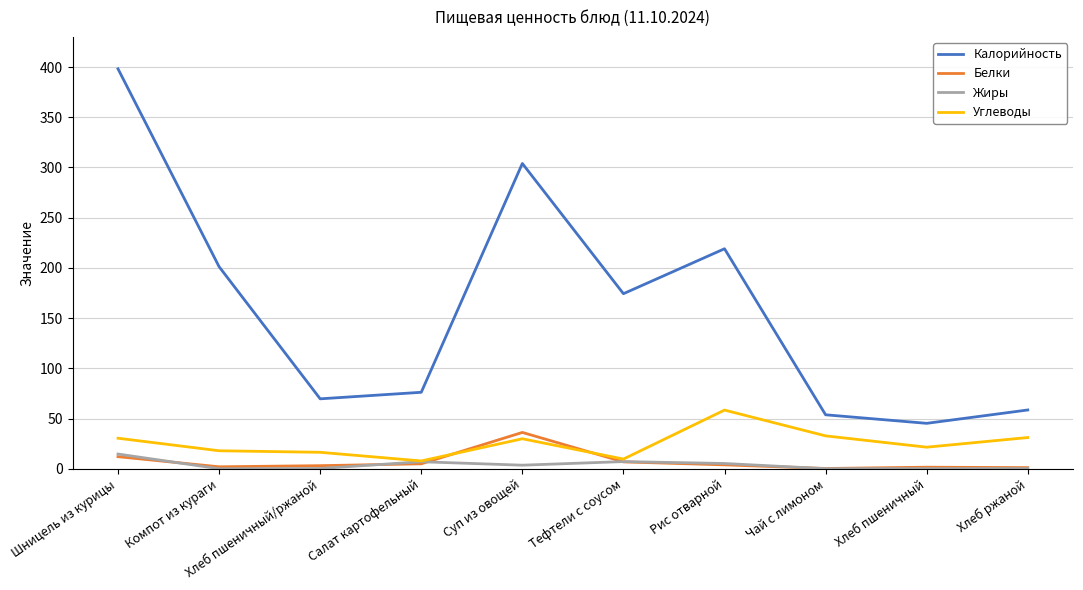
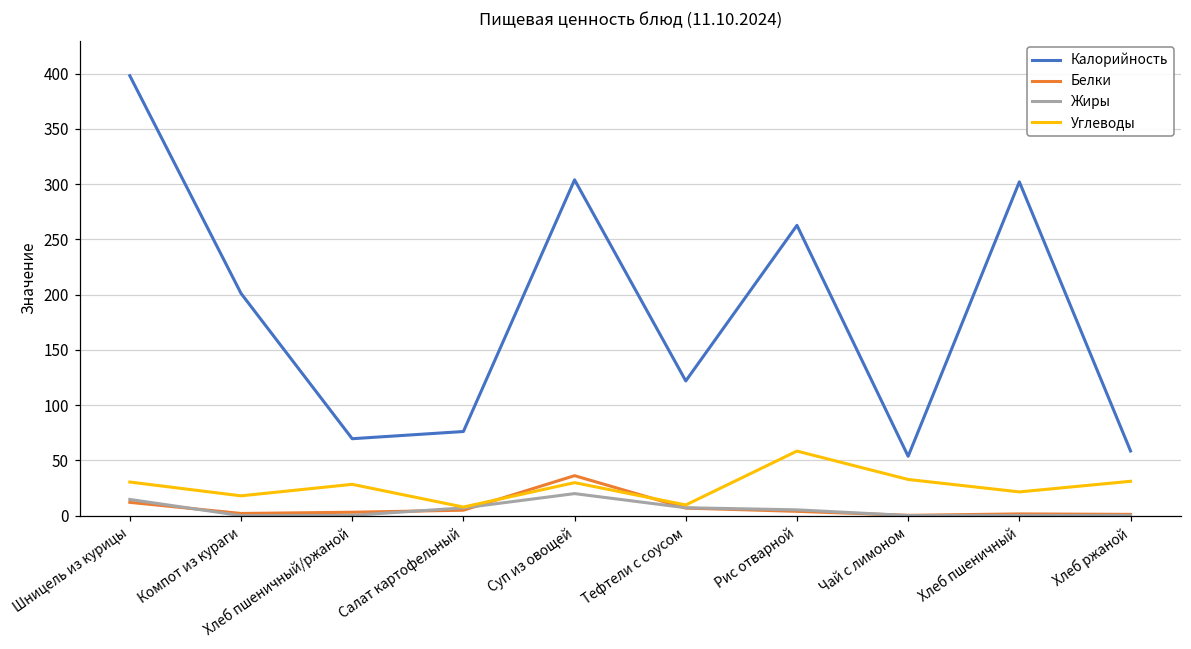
  {
    "Калорийность": {
      "Шницель из курицы": 398,
      "Компот из кураги": 201,
      "Хлеб пшеничный/ржаной": 70,
      "Салат картофельный": 76,
      "Суп из овощей": 304,
-     "Тефтели с соусом": 174,
-     "Рис отварной": 219,
+     "Тефтели с соусом": 122,
+     "Рис отварной": 263,
      "Чай с лимоном": 54,
-     "Хлеб пшеничный": 45,
+     "Хлеб пшеничный": 302,
      "Хлеб ржаной": 59
    },
    "Белки": {
      "Шницель из курицы": 12,
      "Хлеб пшеничный/ржаной": 3,
      "Суп из овощей": 36
    },
    "Жиры": {
      "Шницель из курицы": 15,
      "Хлеб пшеничный/ржаной": 0,
-     "Суп из овощей": 4
+     "Суп из овощей": 20
    },
    "Углеводы": {
      "Шницель из курицы": 30,
      "Компот из кураги": 18,
-     "Хлеб пшеничный/ржаной": 16,
+     "Хлеб пшеничный/ржаной": 28,
      "Суп из овощей": 30,
      "Рис отварной": 58,
      "Чай с лимоном": 33,
      "Хлеб пшеничный": 21,
      "Хлеб ржаной": 31
    }
  }
